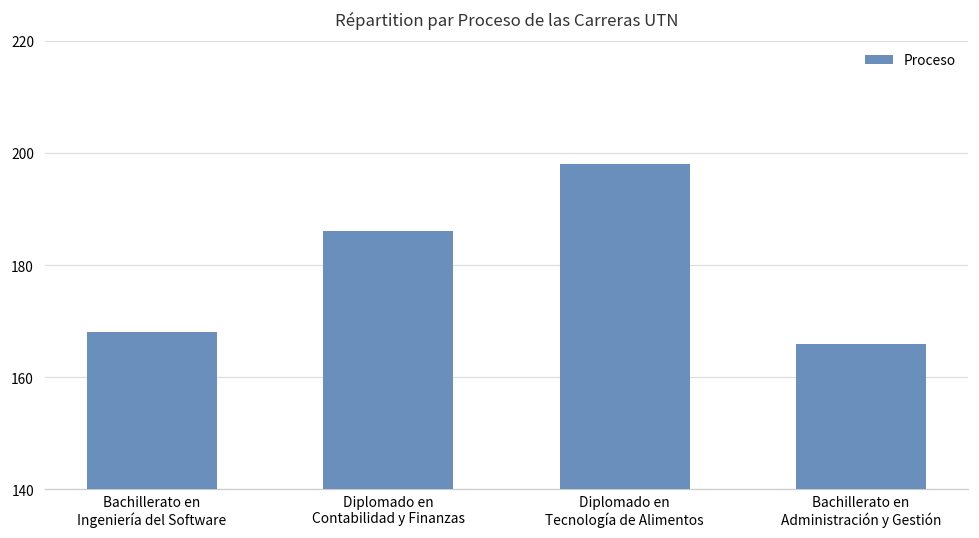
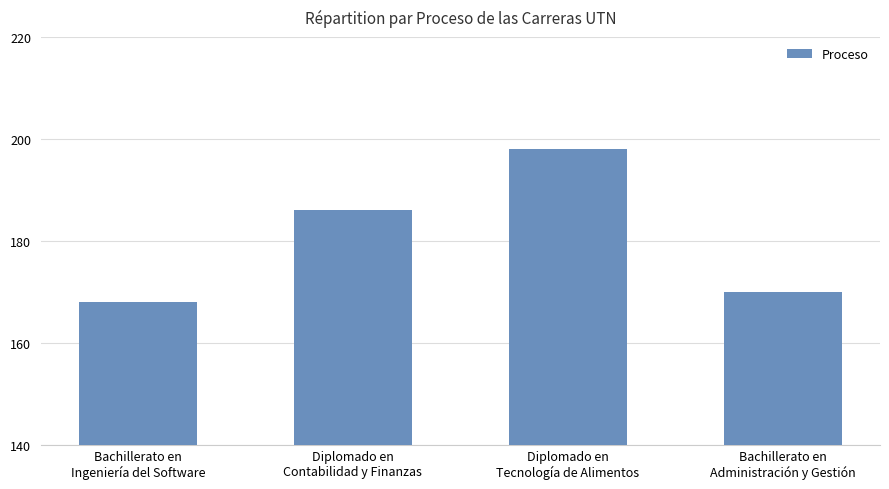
  {
    "Bachillerato en Ingeniería del Software": 168,
    "Diplomado en Contabilidad y Finanzas": 186,
    "Diplomado en Tecnología de Alimentos": 198,
-   "Bachillerato en Administración y Gestión": 166
+   "Bachillerato en Administración y Gestión": 170
  }
